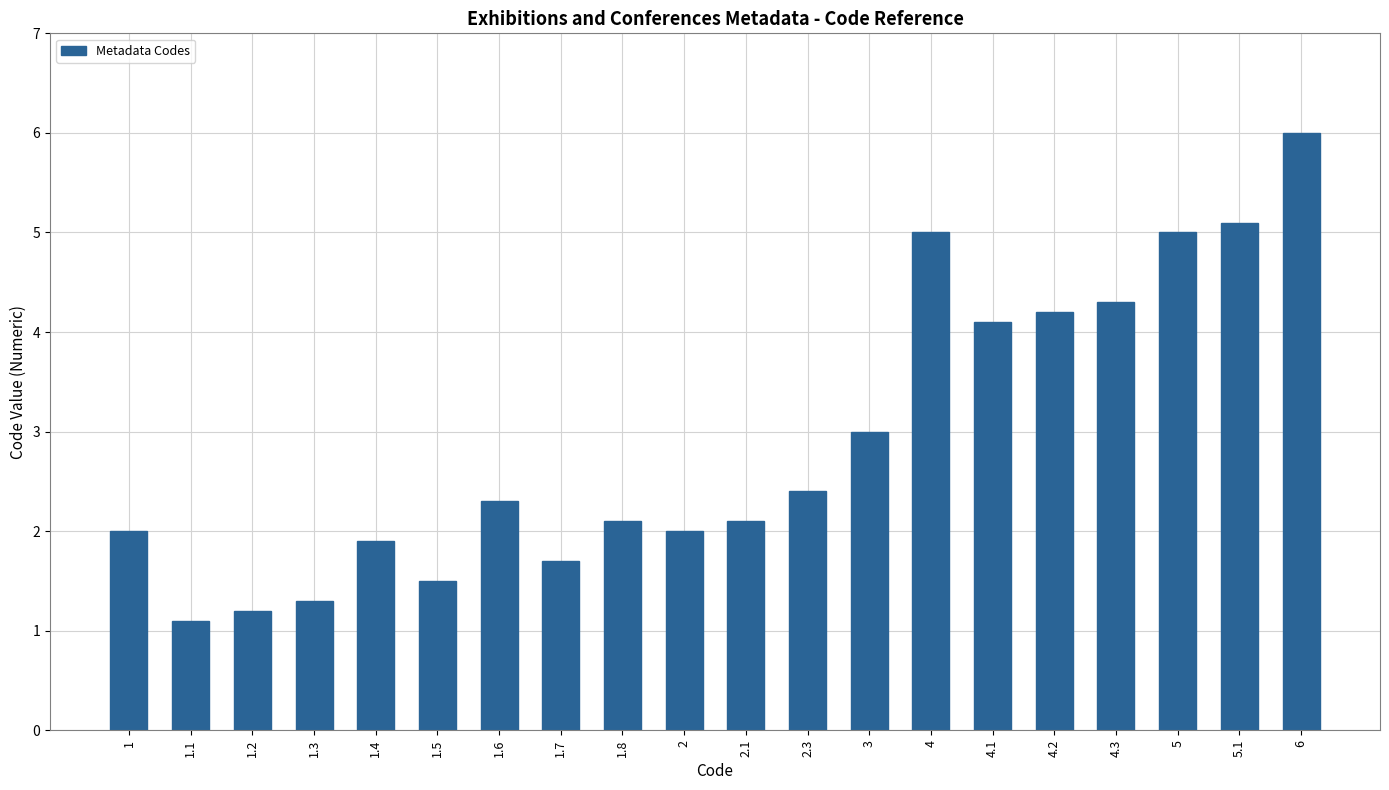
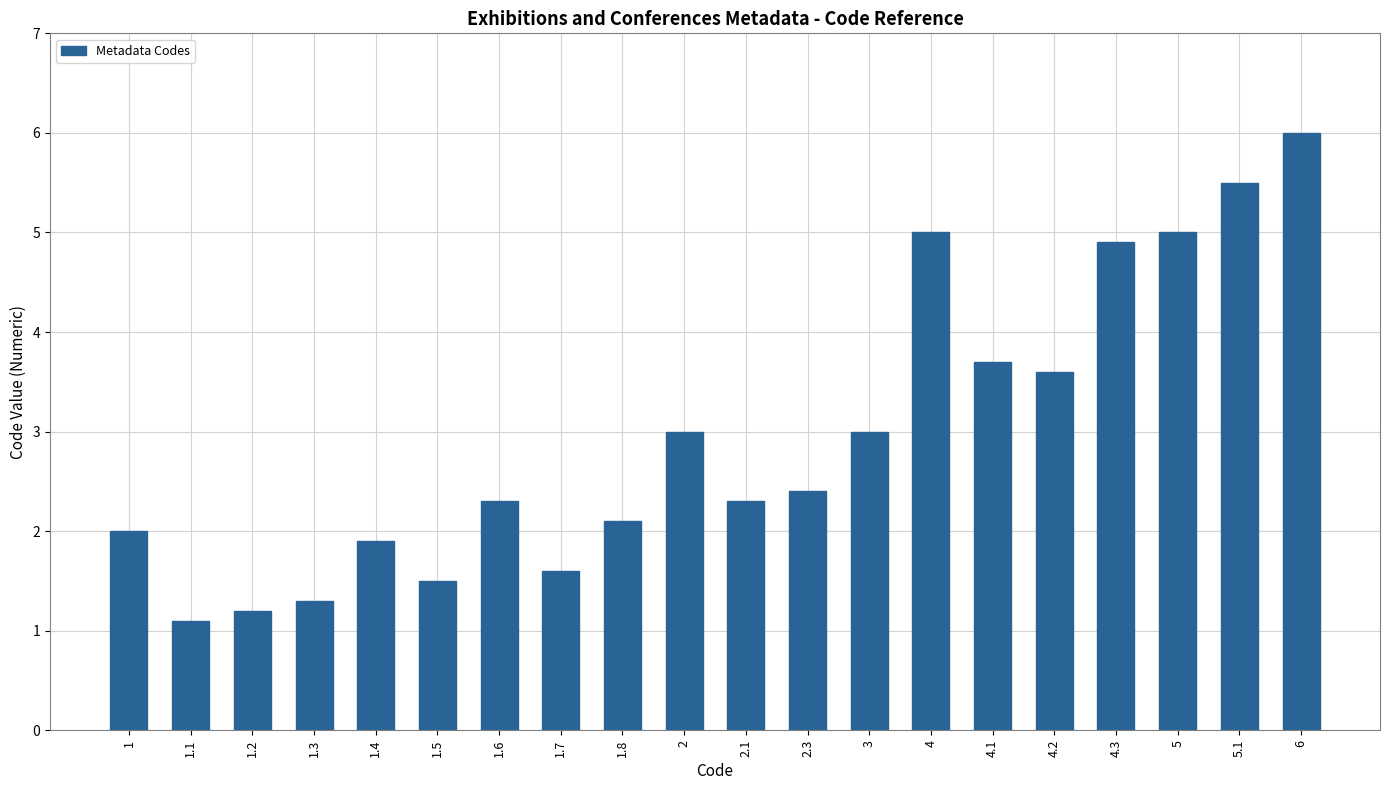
  {
    "1": 2.0,
    "1.1": 1.1,
    "1.2": 1.2,
    "1.3": 1.3,
    "1.4": 1.9,
    "1.5": 1.5,
    "1.6": 2.3,
-   "1.7": 1.7,
+   "1.7": 1.6,
    "1.8": 2.1,
-   "2": 2,
-   "2.1": 2.1,
+   "2": 3,
+   "2.1": 2.3,
    "2.3": 2.4,
    "3": 3.0,
    "4": 5.0,
-   "4.1": 4.1,
-   "4.2": 4.2,
-   "4.3": 4.3,
+   "4.1": 3.7,
+   "4.2": 3.6,
+   "4.3": 4.9,
    "5": 5.0,
-   "5.1": 5.1,
+   "5.1": 5.5,
    "6": 6.0
  }
